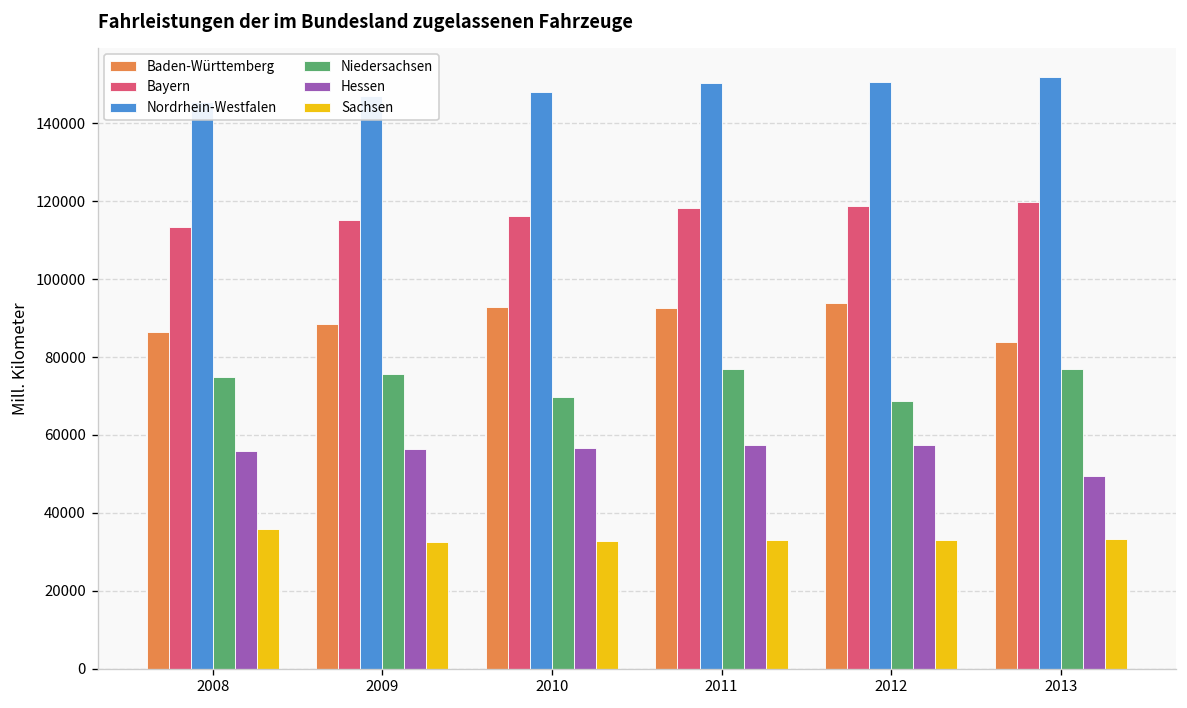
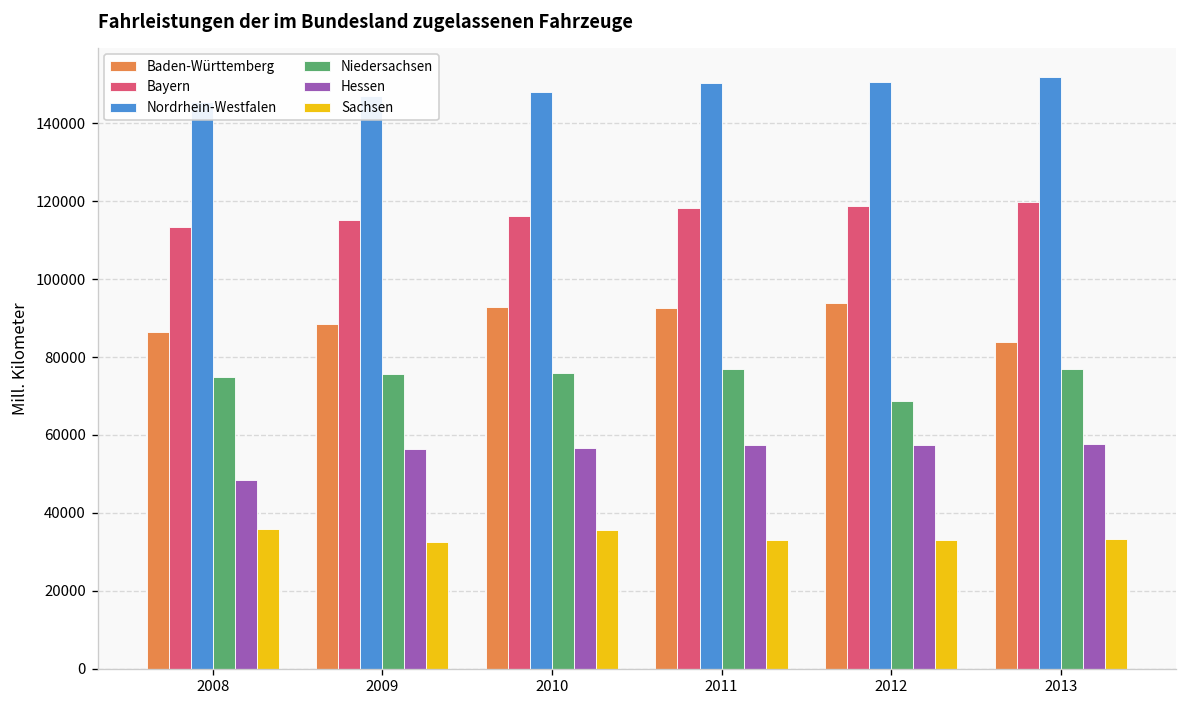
  {
    "Baden-Württemberg": {
      "2008": 86000,
      "2009": 89000,
      "2010": 93000,
      "2011": 93000,
      "2012": 94000,
      "2013": 84000
    },
    "Bayern": {
      "2008": 113000,
      "2009": 115000,
      "2010": 116000,
      "2011": 118000,
      "2012": 119000,
      "2013": 120000
    },
    "Nordrhein-Westfalen": {
      "2010": 148000,
      "2011": 150000,
      "2012": 151000,
      "2013": 152000
    },
    "Niedersachsen": {
      "2008": 75000,
      "2009": 76000,
-     "2010": 70000,
+     "2010": 76000,
      "2011": 77000,
      "2012": 69000,
      "2013": 77000
    },
    "Hessen": {
-     "2008": 56000,
+     "2008": 48000,
      "2009": 56000,
      "2010": 57000,
      "2011": 57000,
      "2012": 57000,
-     "2013": 49000
+     "2013": 58000
    },
    "Sachsen": {
      "2008": 36000,
      "2009": 33000,
-     "2010": 33000,
+     "2010": 35000,
      "2011": 33000,
      "2012": 33000,
      "2013": 33000
    }
  }
